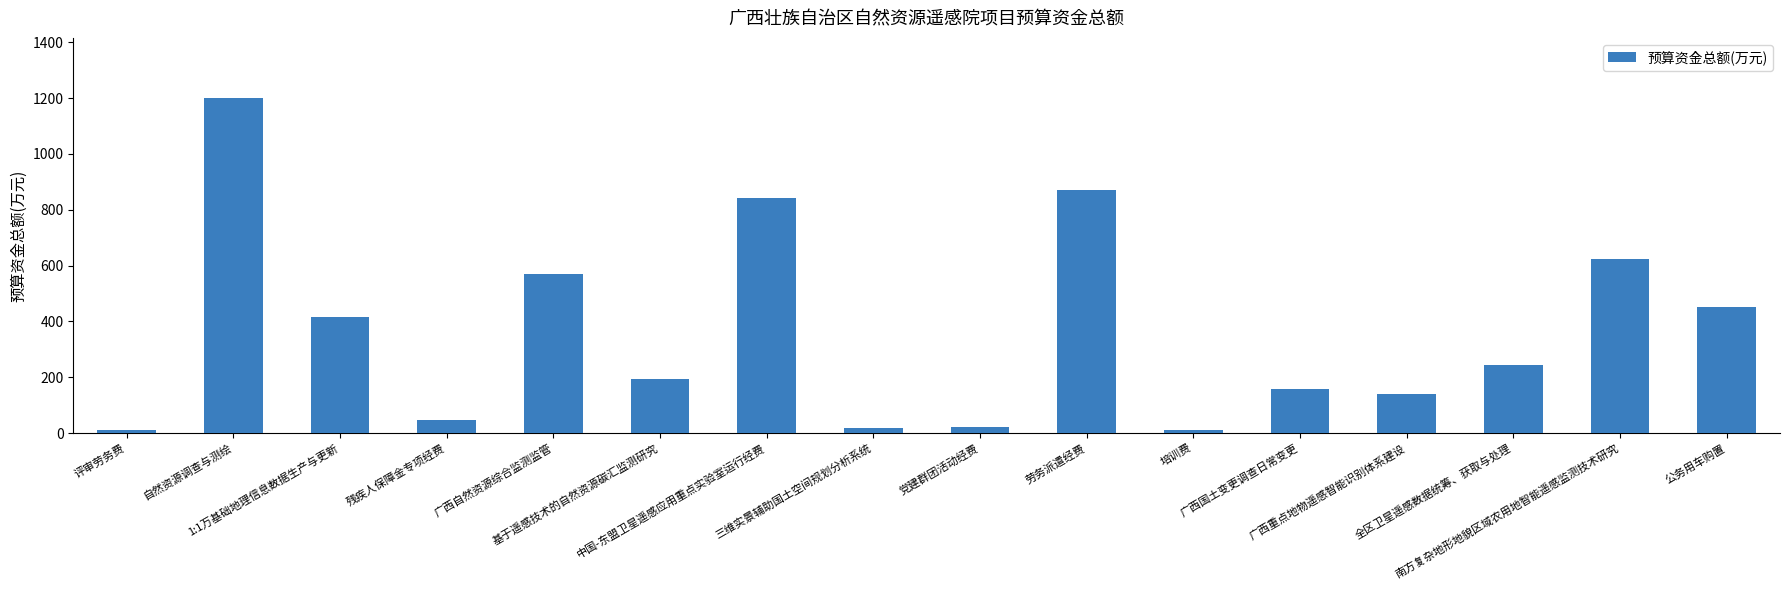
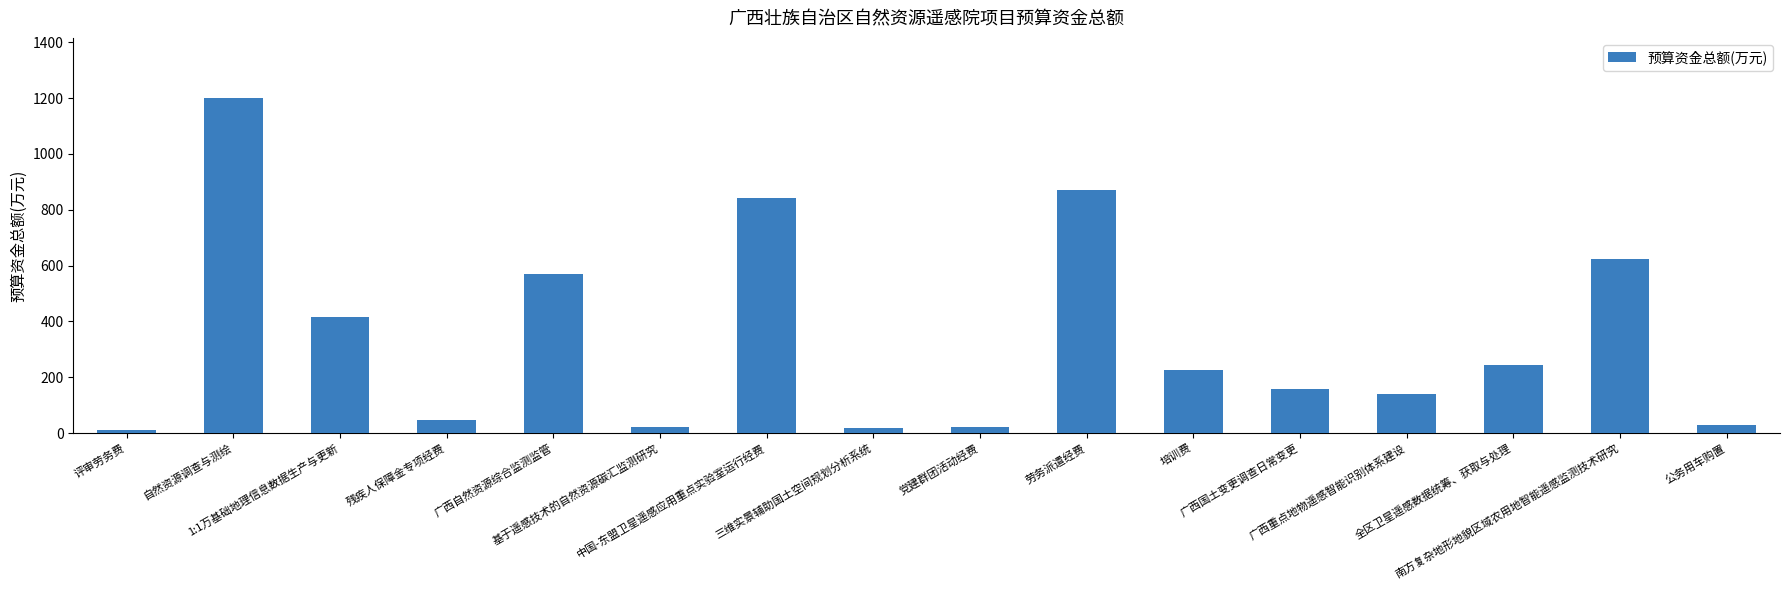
  {
    "评审劳务费": 10,
    "自然资源调查与测绘": 1200,
    "1:1万基础地理信息数据生产与更新": 420,
    "残疾人保障金专项经费": 50,
    "广西自然资源综合监测监管": 570,
-   "基于遥感技术的自然资源碳汇监测研究": 200,
+   "基于遥感技术的自然资源碳汇监测研究": 20,
    "中国-东盟卫星遥感应用重点实验室运行经费": 840,
    "三维实景辅助国土空间规划分析系统": 20,
    "党建群团活动经费": 20,
    "劳务派遣经费": 870,
-   "培训费": 10,
+   "培训费": 230,
    "广西国土变更调查日常变更": 160,
    "广西重点地物遥感智能识别体系建设": 140,
    "全区卫星遥感数据统筹、获取与处理": 250,
    "南方复杂地形地貌区域农用地智能遥感监测技术研究": 620,
-   "公务用车购置": 450
+   "公务用车购置": 30
  }
